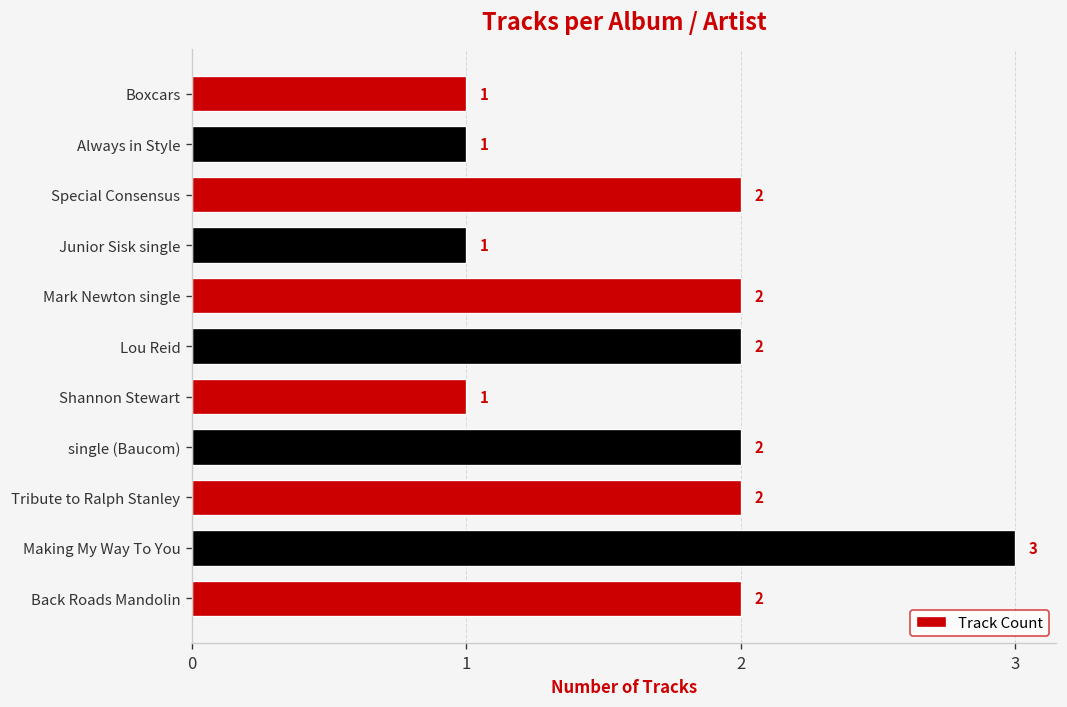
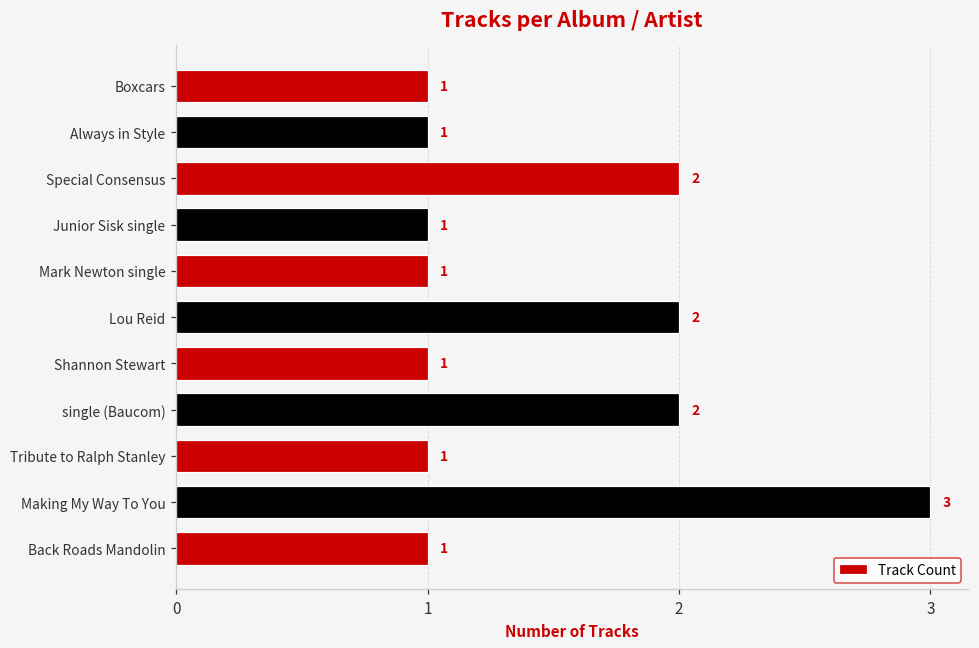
  {
    "Boxcars": 1,
    "Always in Style": 1,
    "Special Consensus": 2,
    "Junior Sisk single": 1,
-   "Mark Newton single": 2,
+   "Mark Newton single": 1,
    "Lou Reid": 2,
    "Shannon Stewart": 1,
    "single (Baucom)": 2,
-   "Tribute to Ralph Stanley": 2,
+   "Tribute to Ralph Stanley": 1,
    "Making My Way To You": 3,
-   "Back Roads Mandolin": 2
+   "Back Roads Mandolin": 1
  }
